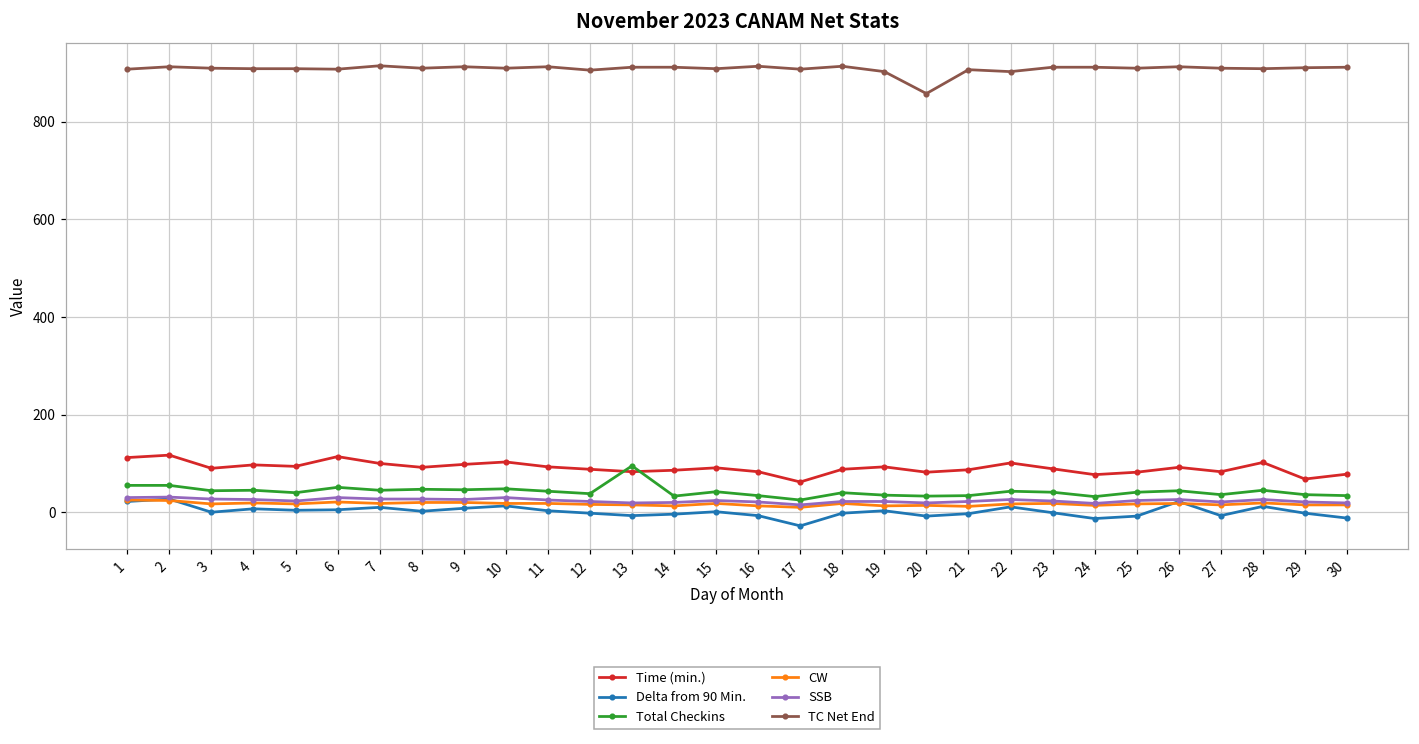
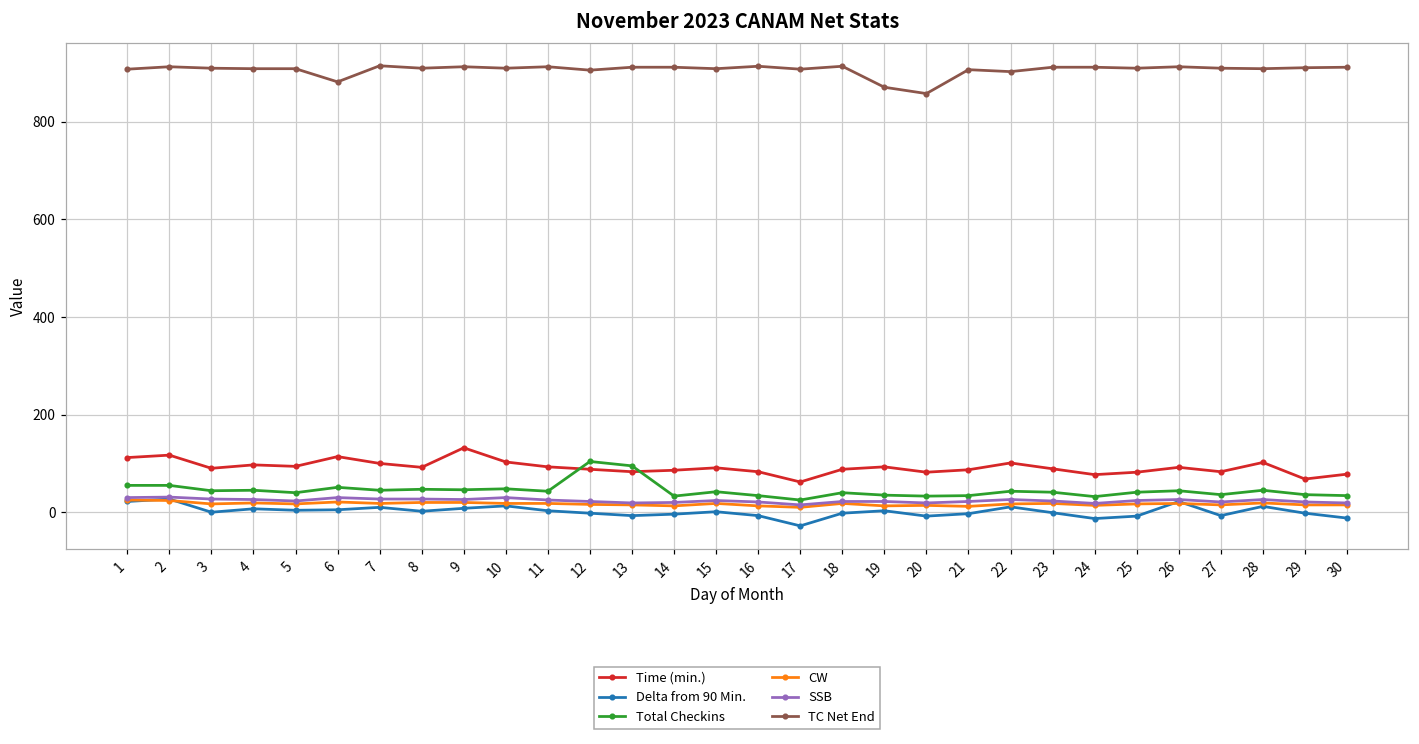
  {
    "Time (min.)": {
      "1": 110,
      "2": 120,
      "3": 90,
      "4": 100,
      "5": 90,
      "6": 110,
      "7": 100,
      "8": 90,
-     "9": 100,
+     "9": 130,
      "10": 100,
      "11": 90,
      "12": 90,
      "13": 80,
      "14": 90,
      "15": 90,
      "16": 80,
      "17": 60,
      "18": 90,
      "19": 90,
      "20": 80,
      "21": 90,
      "22": 100,
      "23": 90,
      "24": 80,
      "25": 80,
      "26": 90,
      "27": 80,
      "28": 100,
      "29": 70,
      "30": 80
    },
    "Delta from 90 Min.": {
      "3": 0,
      "4": 10,
      "5": 0,
      "6": 10,
      "7": 10,
      "8": 0,
      "9": 10,
      "11": 0,
      "12": 0,
      "13": -10,
      "14": 0,
      "15": 0,
      "16": -10,
      "17": -30,
      "18": 0,
      "19": 0,
      "20": -10,
      "21": 0,
      "22": 10,
      "23": 0,
      "24": -10,
      "25": -10,
      "27": -10,
      "28": 10,
      "29": 0,
      "30": -10
    },
    "Total Checkins": {
      "1": 60,
      "2": 60,
      "3": 40,
      "4": 50,
      "5": 40,
      "6": 50,
      "7": 50,
      "8": 50,
      "9": 50,
      "10": 50,
      "11": 40,
-     "12": 40,
+     "12": 100,
      "13": 100,
      "14": 30,
      "15": 40,
      "16": 30,
      "17": 30,
      "18": 40,
      "19": 40,
      "20": 30,
      "21": 30,
      "22": 40,
      "23": 40,
      "24": 30,
      "25": 40,
      "26": 40,
      "27": 40,
      "28": 50,
      "29": 40,
      "30": 30
    },
    "CW": {
      "3": 20,
      "4": 20,
      "5": 20,
      "6": 20,
      "7": 20,
      "8": 20,
      "9": 20,
      "11": 20,
      "12": 20,
      "14": 10,
      "15": 20,
      "16": 10,
      "19": 10,
      "21": 10,
      "22": 20,
      "25": 20,
      "27": 20,
      "28": 20,
      "29": 20
    },
    "SSB": {
      "3": 30,
      "4": 30,
      "5": 20,
      "6": 30,
      "7": 30,
      "8": 30,
      "9": 30,
      "10": 30,
      "11": 30,
      "12": 20,
      "14": 20,
      "15": 20,
      "16": 20,
      "19": 20,
      "21": 20,
      "22": 30,
      "25": 20,
      "27": 20,
      "28": 30,
      "29": 20
    },
    "TC Net End": {
      "1": 910,
      "2": 910,
      "3": 910,
      "4": 910,
      "5": 910,
-     "6": 910,
+     "6": 880,
      "7": 920,
      "8": 910,
      "9": 910,
      "10": 910,
      "11": 910,
      "12": 910,
      "13": 910,
      "14": 910,
      "15": 910,
      "16": 910,
      "17": 910,
      "18": 910,
-     "19": 900,
+     "19": 870,
      "20": 860,
      "21": 910,
      "22": 900,
      "23": 910,
      "24": 910,
      "25": 910,
      "26": 910,
      "27": 910,
      "28": 910,
      "29": 910,
      "30": 910
    }
  }
